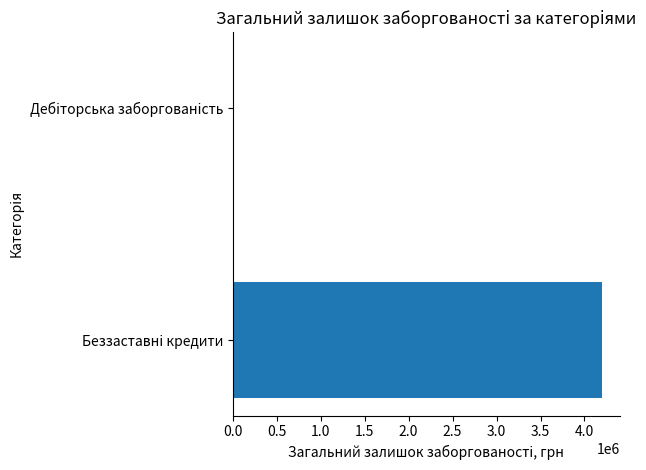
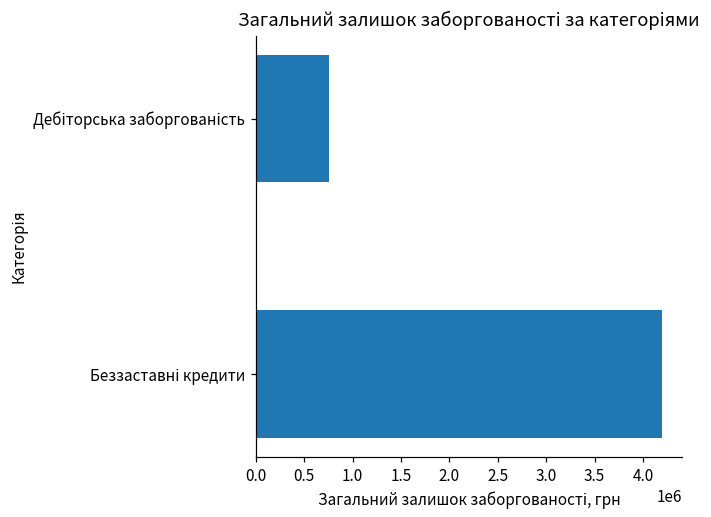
  {
-   "Дебіторська заборгованість": 0,
+   "Дебіторська заборгованість": 800000,
    "Беззаставні кредити": 4200000
  }
